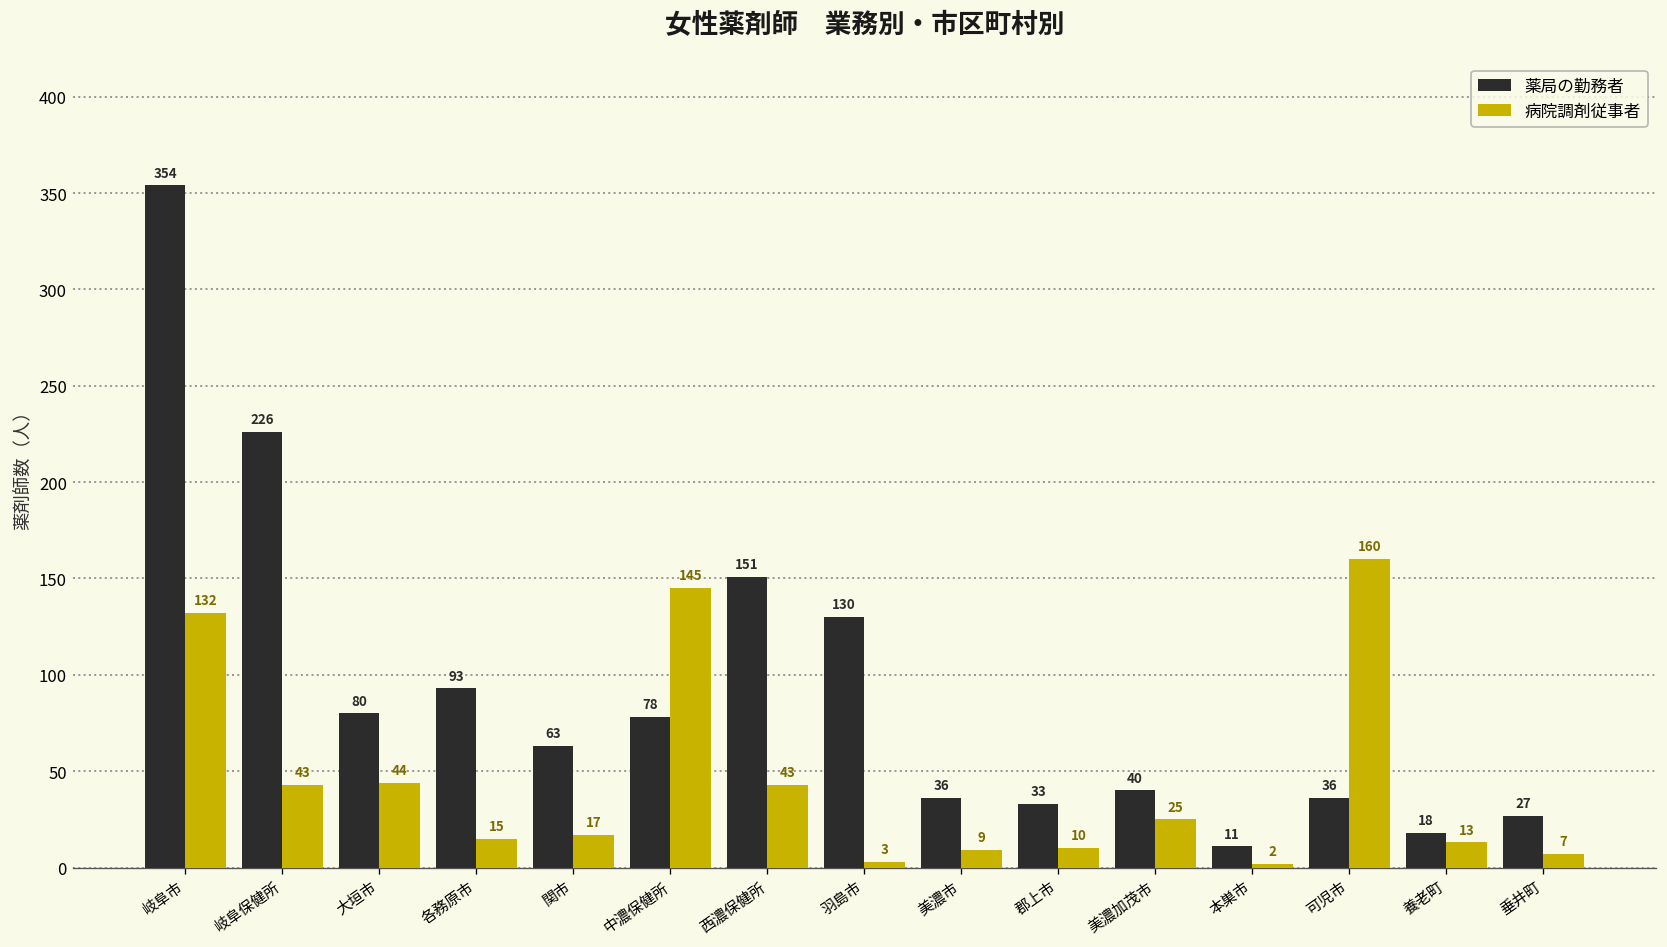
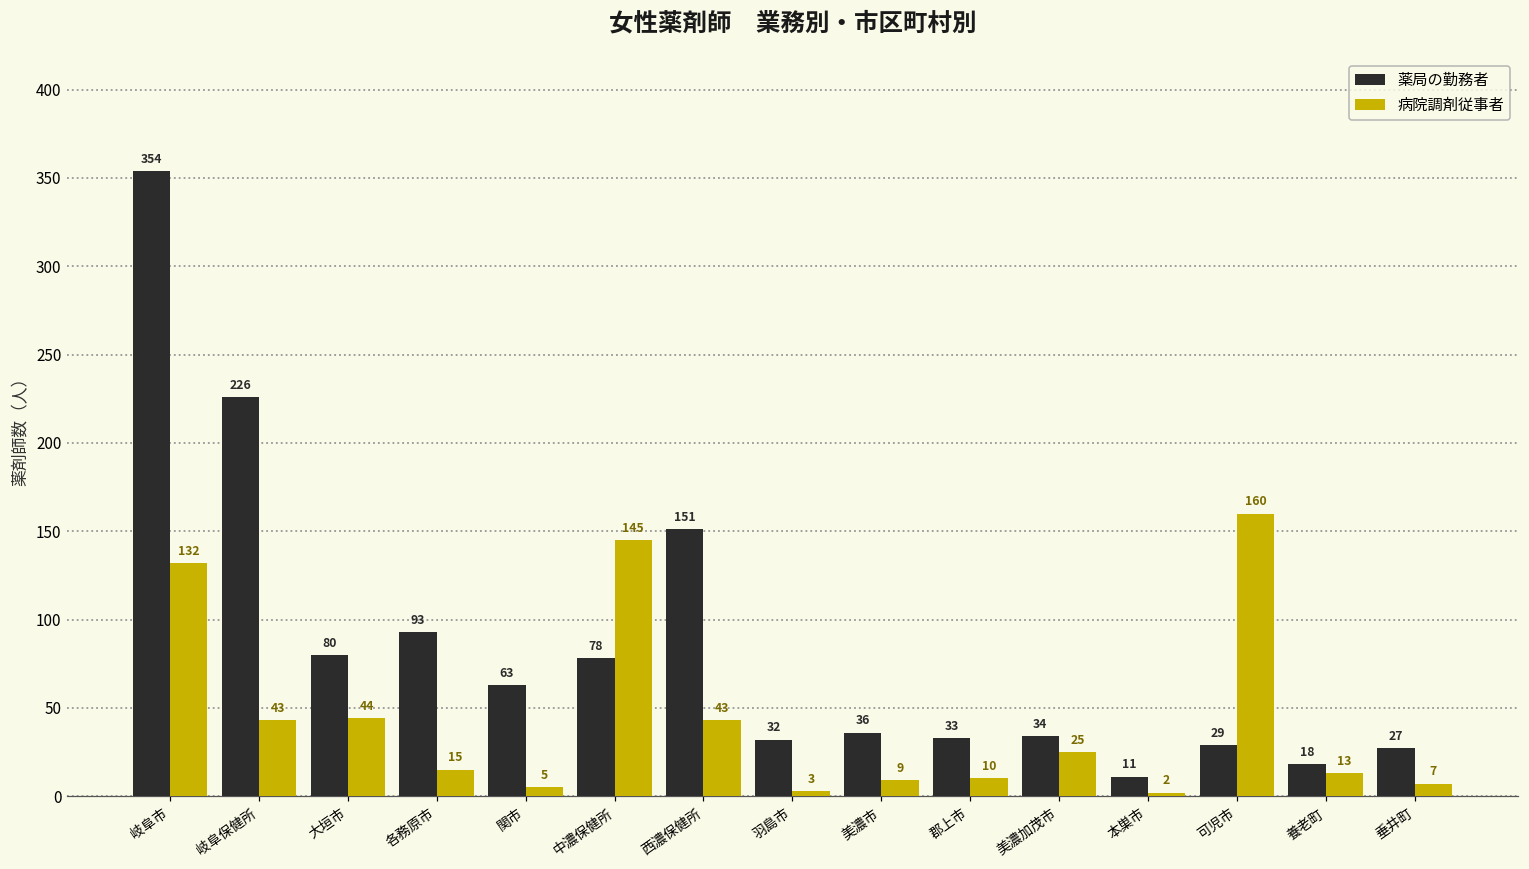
  {
    "薬局の勤務者": {
      "岐阜市": 354,
      "岐阜保健所": 226,
      "大垣市": 80,
      "各務原市": 93,
      "関市": 63,
      "中濃保健所": 78,
      "西濃保健所": 151,
-     "羽島市": 130,
+     "羽島市": 32,
      "美濃市": 36,
      "郡上市": 33,
-     "美濃加茂市": 40,
+     "美濃加茂市": 34,
      "本巣市": 11,
-     "可児市": 36,
+     "可児市": 29,
      "養老町": 18,
      "垂井町": 27
    },
    "病院調剤従事者": {
      "岐阜市": 132,
      "岐阜保健所": 43,
      "大垣市": 44,
      "各務原市": 15,
-     "関市": 17,
+     "関市": 5,
      "中濃保健所": 145,
      "西濃保健所": 43,
      "羽島市": 3,
      "美濃市": 9,
      "郡上市": 10,
      "美濃加茂市": 25,
      "本巣市": 2,
      "可児市": 160,
      "養老町": 13,
      "垂井町": 7
    }
  }
